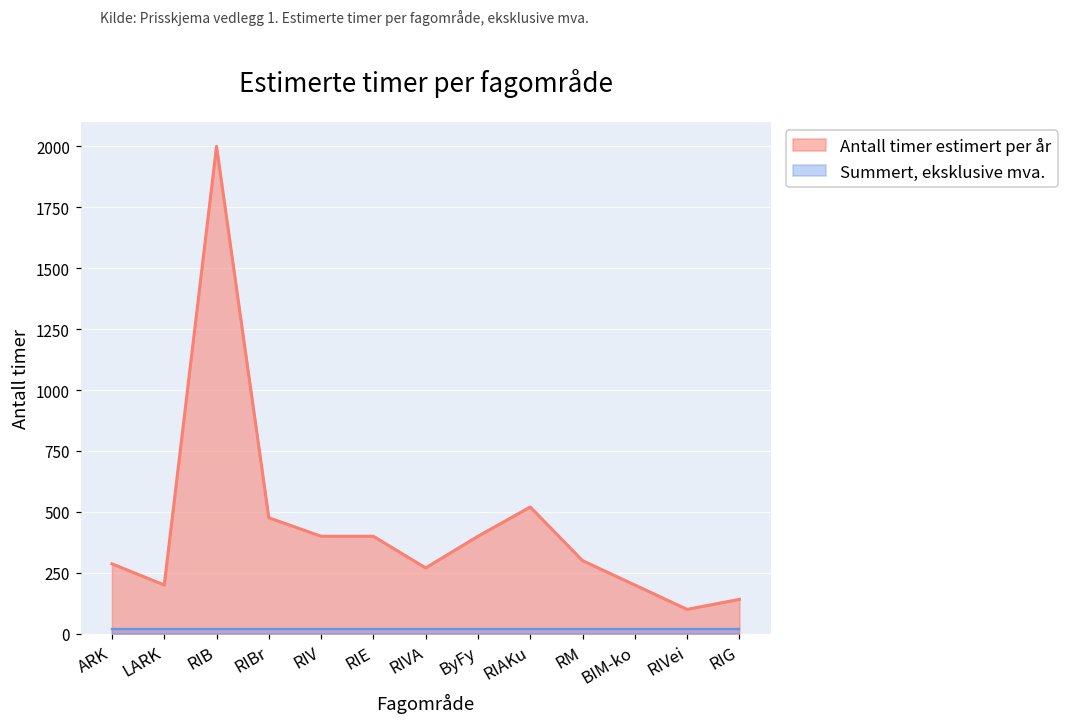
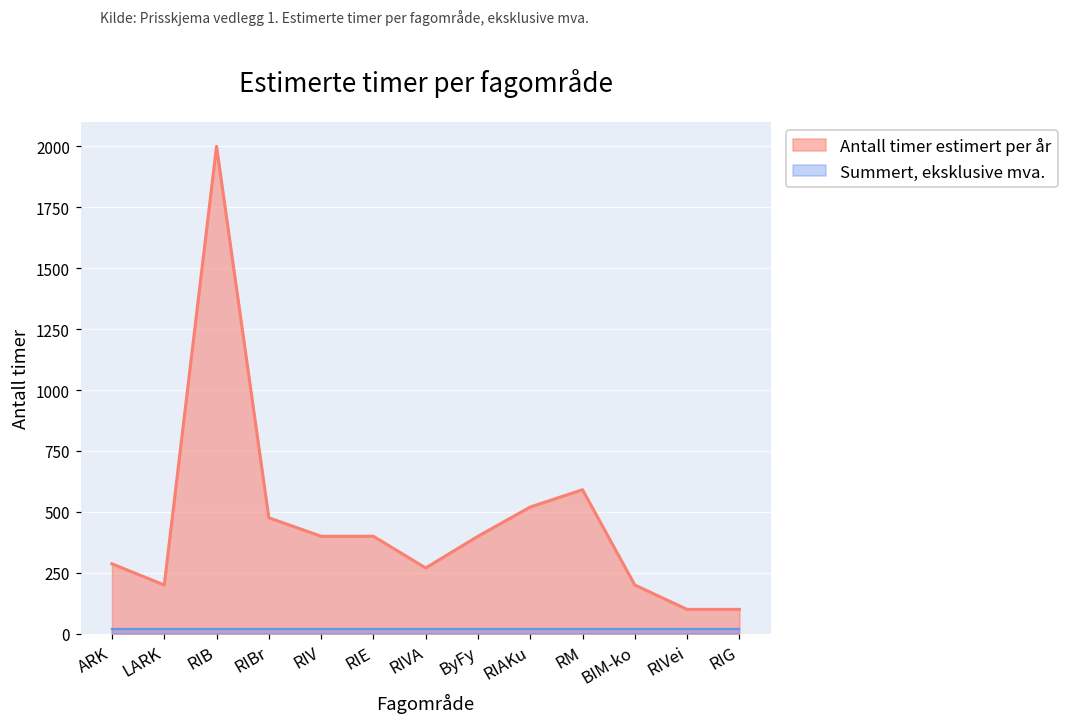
  {
    "Antall timer estimert per år": {
      "ARK": 290,
      "LARK": 200,
      "RIB": 2000,
      "RIBr": 480,
      "RIV": 400,
      "RIE": 400,
      "RIVA": 270,
      "ByFy": 400,
      "RIAKu": 520,
-     "RM": 300,
+     "RM": 590,
      "BIM-ko": 200,
      "RIVei": 100,
-     "RIG": 140
+     "RIG": 100
    },
    "Summert, eksklusive mva.": {
      "ARK": 20,
      "LARK": 20,
      "RIB": 20,
      "RIBr": 20,
      "RIV": 20,
      "RIE": 20,
      "RIVA": 20,
      "ByFy": 20,
      "RIAKu": 20,
      "RM": 20,
      "BIM-ko": 20,
      "RIVei": 20,
      "RIG": 20
    }
  }
